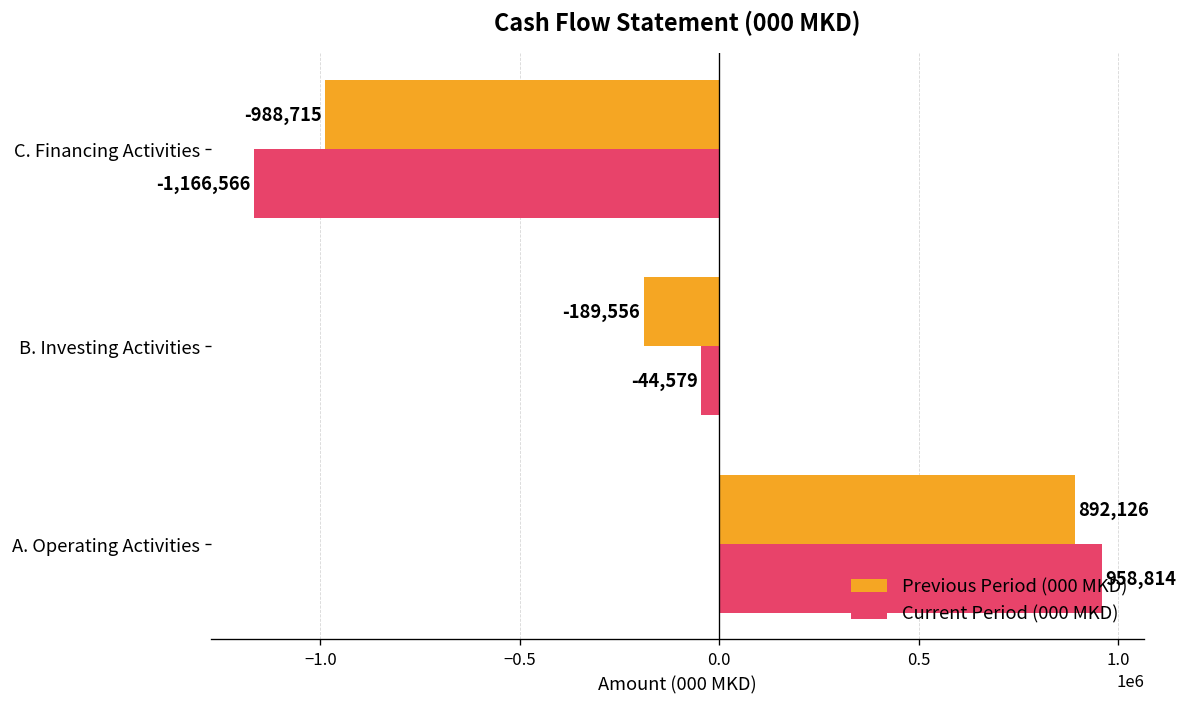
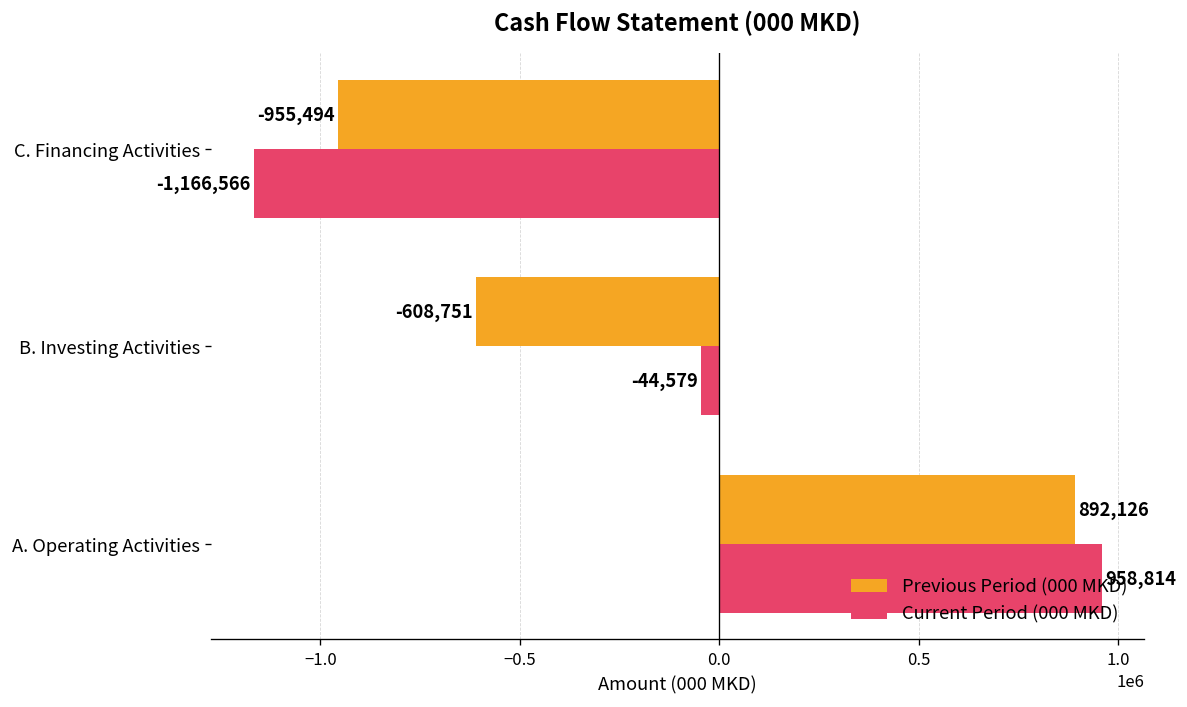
  {
    "Previous Period (000 MKD)": {
-     "C. Financing Activities": "-988,715",
-     "B. Investing Activities": "-189,556",
+     "C. Financing Activities": "-955,494",
+     "B. Investing Activities": "-608,751",
      "A. Operating Activities": "892,126"
    },
    "Current Period (000 MKD)": {
      "C. Financing Activities": "-1,166,566",
      "B. Investing Activities": "-44,579",
      "A. Operating Activities": "958,814"
    }
  }
